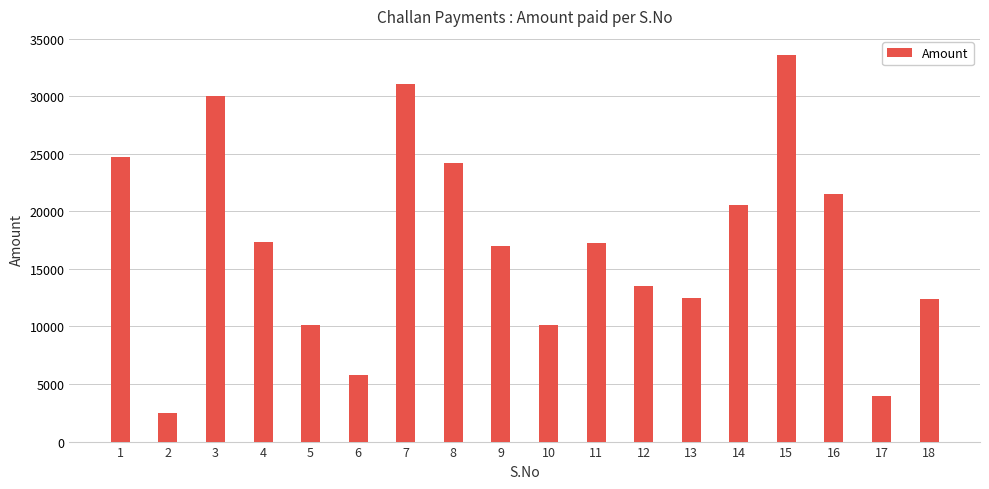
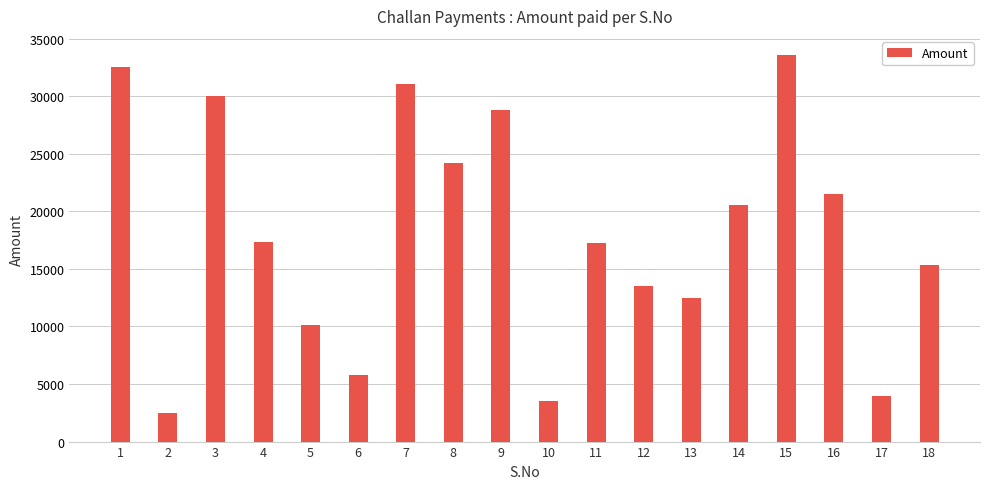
  {
-   "1": 24700,
+   "1": 32500,
    "2": 2500,
    "3": 30000,
    "4": 17300,
    "5": 10200,
    "6": 5800,
    "7": 31100,
    "8": 24200,
-   "9": 17000,
-   "10": 10100,
+   "9": 28800,
+   "10": 3500,
    "11": 17300,
    "12": 13500,
    "13": 12500,
    "14": 20500,
    "15": 33600,
    "16": 21500,
    "17": 4000,
-   "18": 12400
+   "18": 15300
  }
